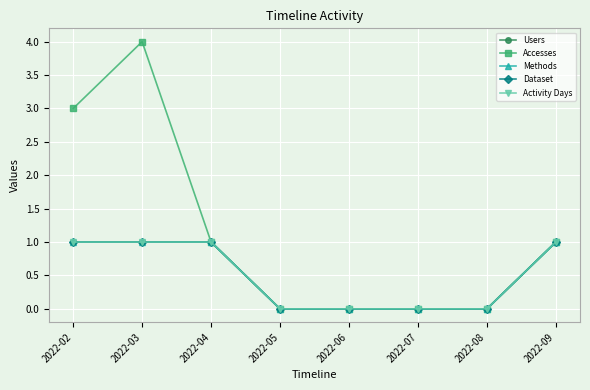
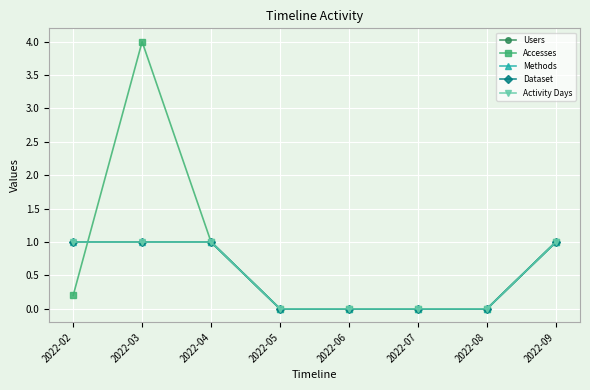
  {
    "Activity Days": {
      "2022-02": 1.0,
      "2022-03": 1.0
    },
    "Accesses": {
-     "2022-02": 3.0,
+     "2022-02": 0.2,
      "2022-03": 4.0
    }
  }
